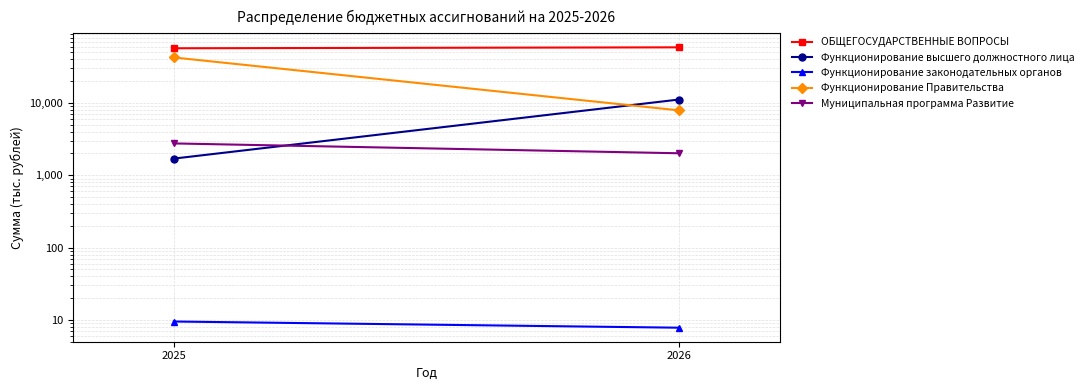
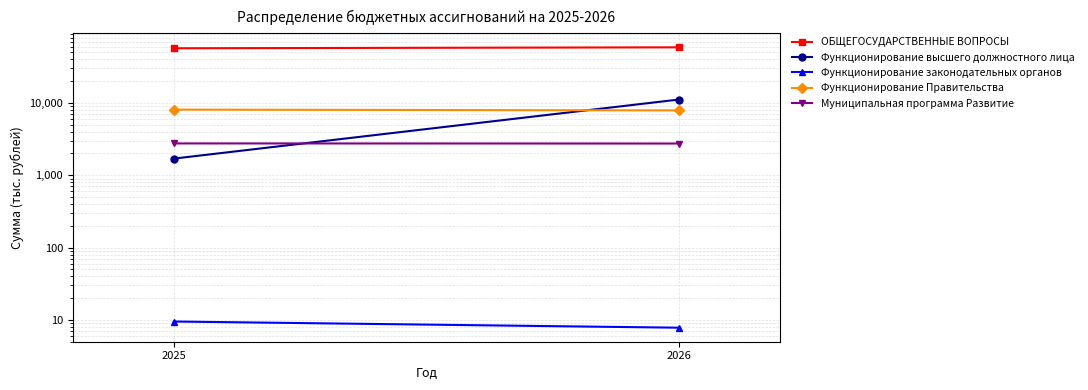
  {
    "ОБЩЕГОСУДАРСТВЕННЫЕ ВОПРОСЫ": {
      "2025": "60,000",
      "2026": "60,000"
    },
    "Функционирование высшего должностного лица": {
      "2025": "1,700",
      "2026": "11,000"
    },
    "Функционирование законодательных органов": {
      "2025": "10",
      "2026": "8"
    },
    "Функционирование Правительства": {
-     "2025": "40,000",
+     "2025": "8,000",
      "2026": "8,000"
    },
    "Муниципальная программа Развитие": {
      "2025": "2,800",
-     "2026": "2,000"
+     "2026": "2,700"
    }
  }
